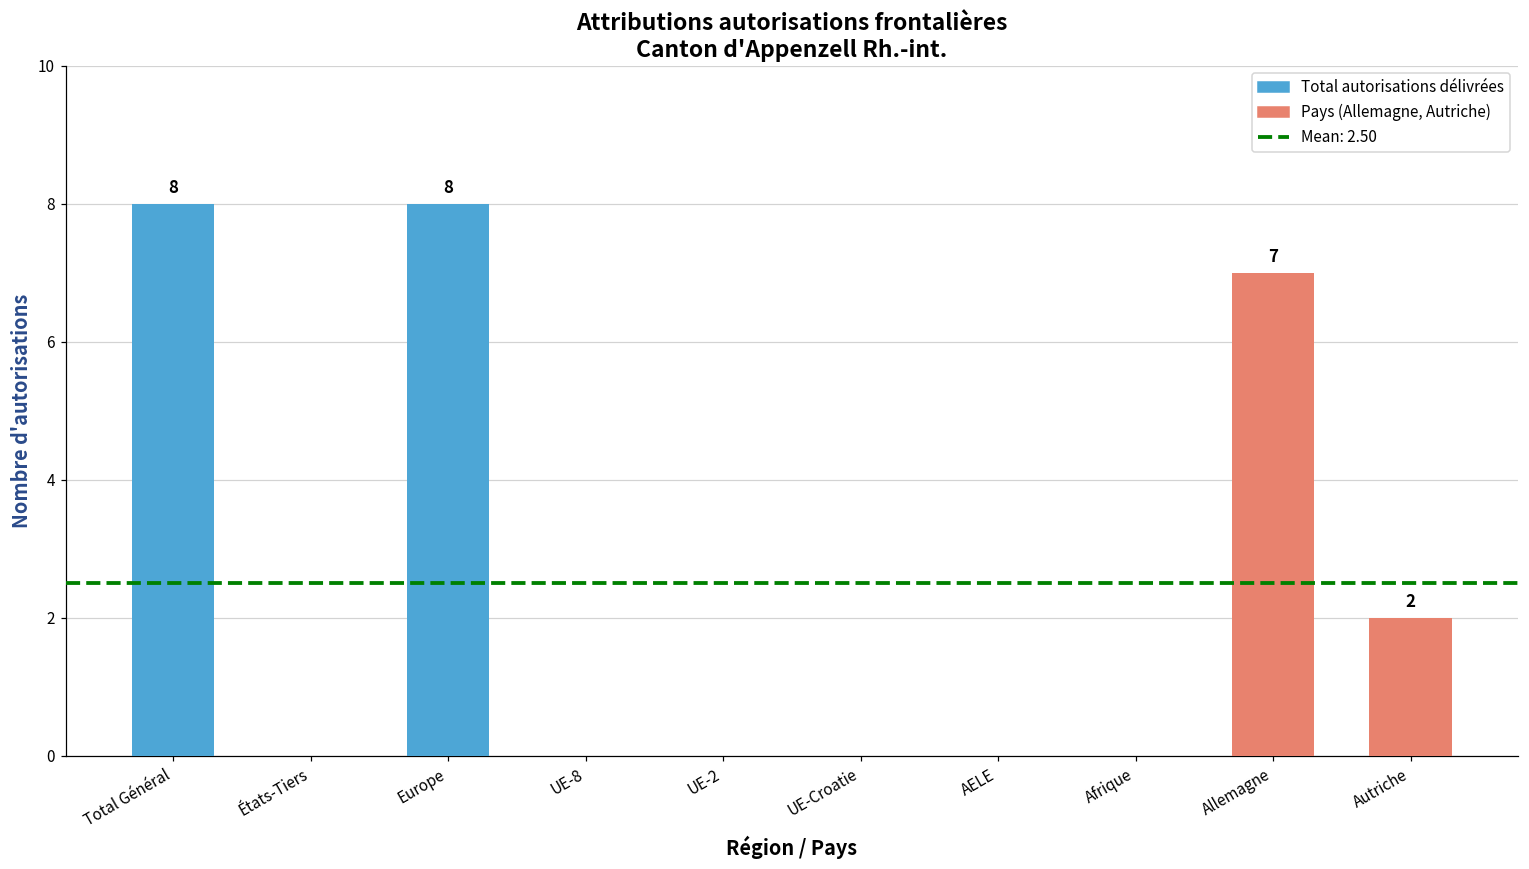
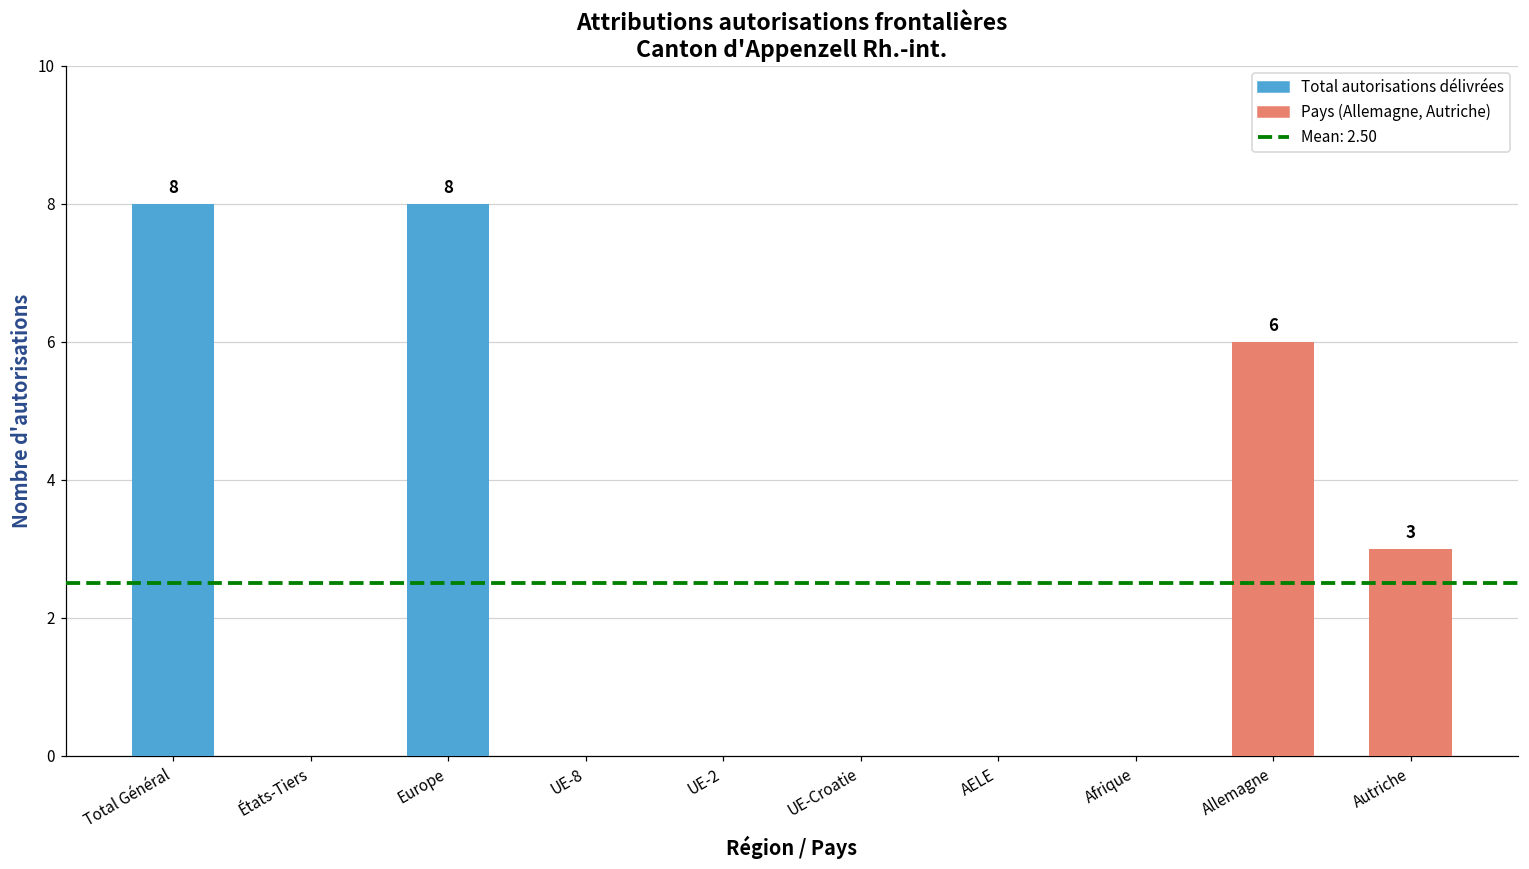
  {
    "Total Général": 8,
    "Europe": 8,
-   "Allemagne": 7,
-   "Autriche": 2
+   "Allemagne": 6,
+   "Autriche": 3
  }
